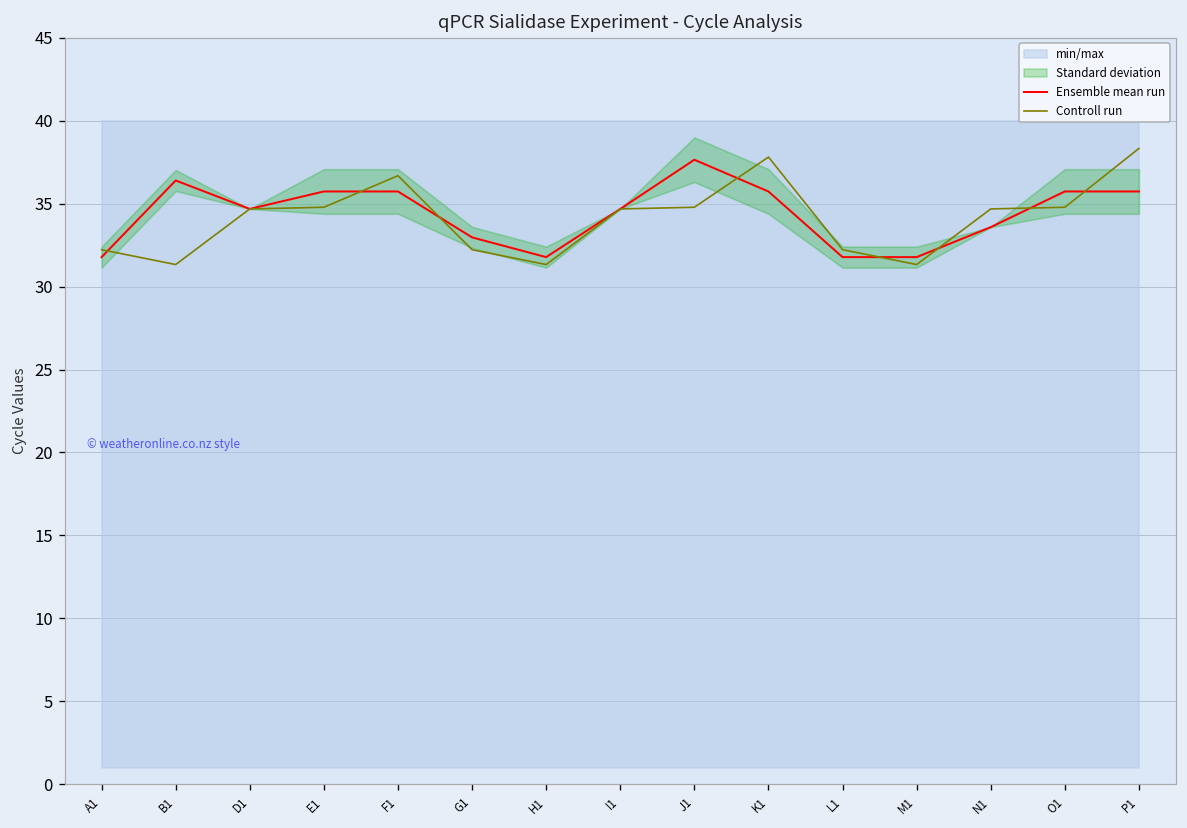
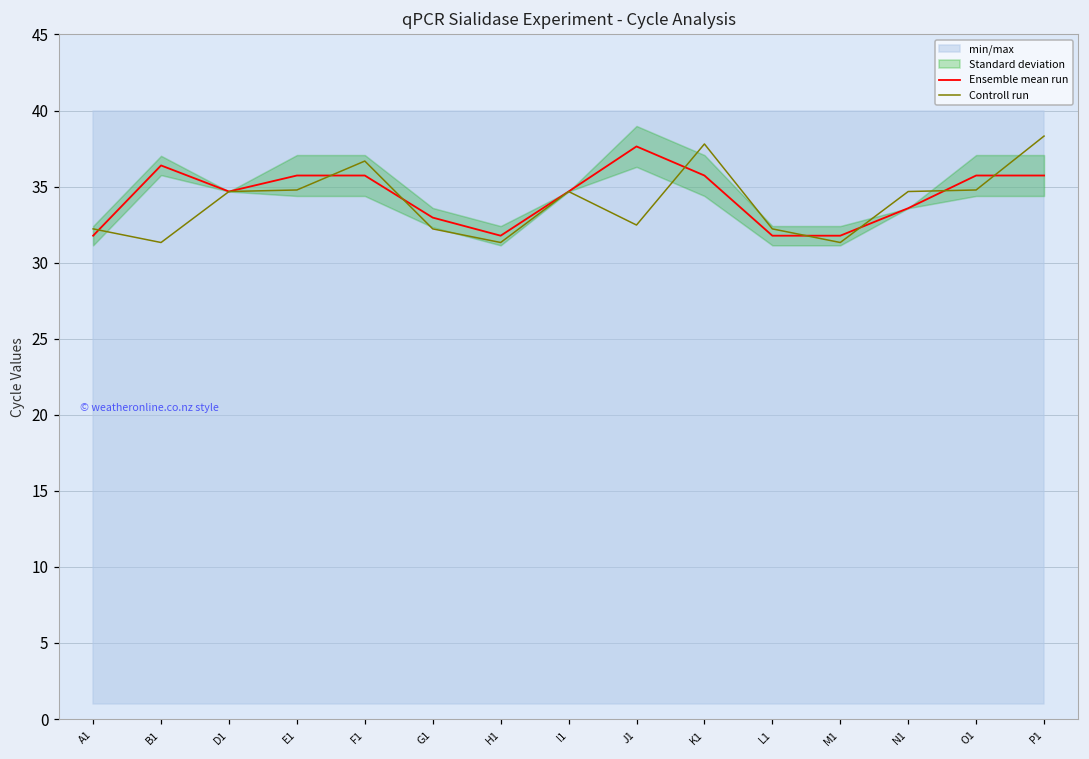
  {
    "Ensemble mean run": {
      "A1": 31.8,
      "B1": 36.4,
      "E1": 35.7,
      "F1": 35.7,
      "G1": 33.0,
      "H1": 31.8,
      "J1": 37.6,
      "K1": 35.7,
      "L1": 31.8,
      "M1": 31.8,
      "O1": 35.7,
      "P1": 35.7
    },
    "min/max": {
      "A1": 40.0,
      "B1": 40.0,
      "D1": 40.0,
      "E1": 40.0,
      "F1": 40.0,
      "G1": 40.0,
      "H1": 40.0,
      "I1": 40.0,
      "J1": 40.0,
      "K1": 40.0,
      "L1": 40.0,
      "M1": 40.0,
      "N1": 40.0,
      "O1": 40.0,
      "P1": 40.0
    },
    "Controll run": {
      "A1": 32.2,
      "B1": 31.3,
      "E1": 34.8,
      "F1": 36.7,
      "G1": 32.2,
      "H1": 31.3,
-     "J1": 34.8,
+     "J1": 32.5,
      "K1": 37.8,
      "L1": 32.2,
      "M1": 31.3,
      "N1": 34.7,
      "O1": 34.8,
      "P1": 38.3
    }
  }
